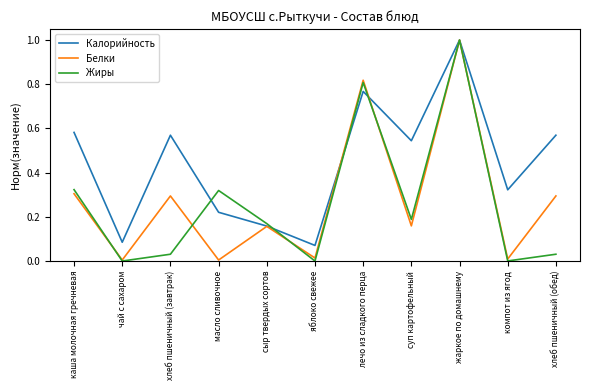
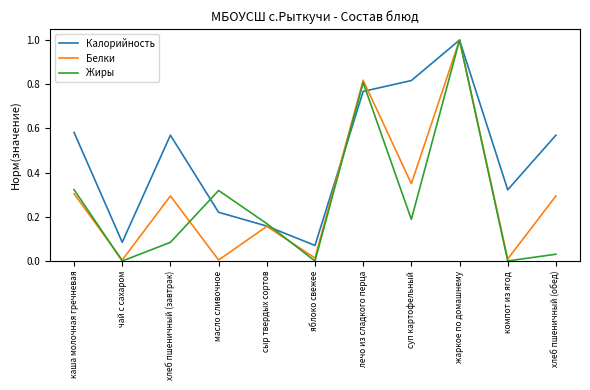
  {
    "Калорийность": {
      "каша молочная гречневая": 0.58,
      "чай с сахаром": 0.08,
      "хлеб пшеничный (завтрак)": 0.57,
      "масло сливочное": 0.22,
      "яблоко свежее": 0.07,
      "лечо из сладкого перца": 0.77,
-     "суп картофельный": 0.54,
+     "суп картофельный": 0.82,
      "компот из ягод": 0.32,
      "хлеб пшеничный (обед)": 0.57
    },
    "Белки": {
      "каша молочная гречневая": 0.30,
      "хлеб пшеничный (завтрак)": 0.29,
      "масло сливочное": 0.00,
      "яблоко свежее": 0.01,
-     "суп картофельный": 0.16,
+     "суп картофельный": 0.35,
      "хлеб пшеничный (обед)": 0.29
    },
    "Жиры": {
      "каша молочная гречневая": 0.32,
-     "хлеб пшеничный (завтрак)": 0.03,
+     "хлеб пшеничный (завтрак)": 0.08,
      "масло сливочное": 0.32,
      "яблоко свежее": 0.00,
      "суп картофельный": 0.19,
      "хлеб пшеничный (обед)": 0.03
    }
  }
